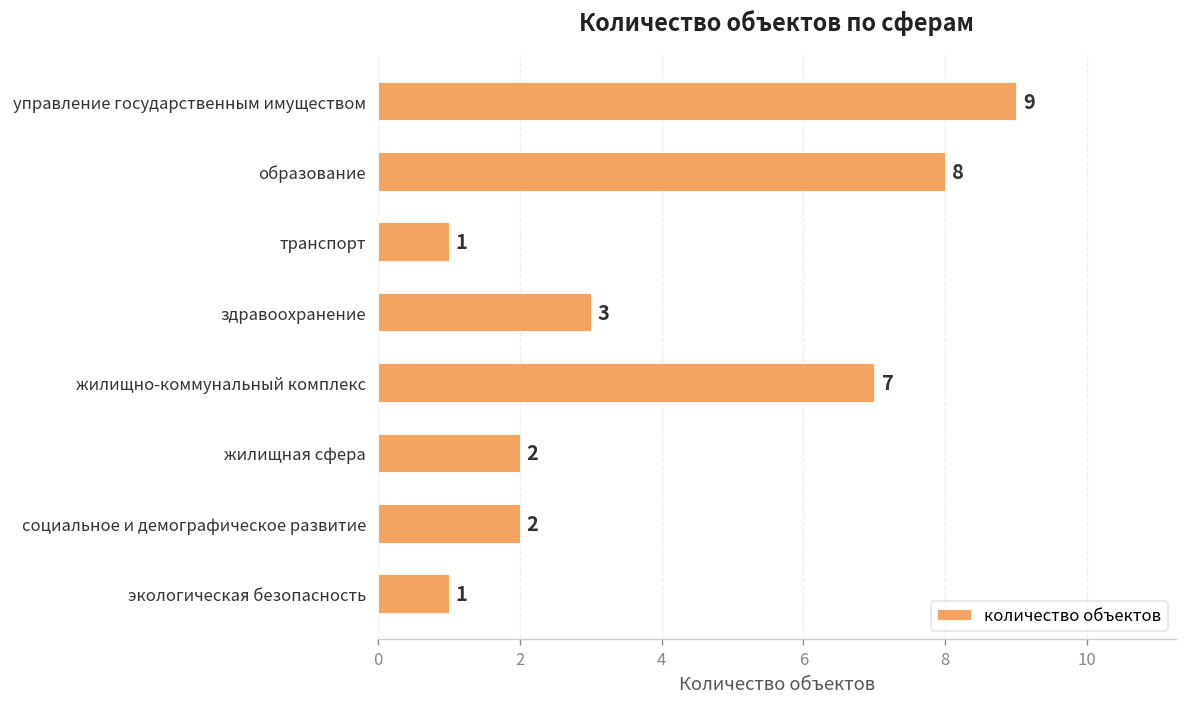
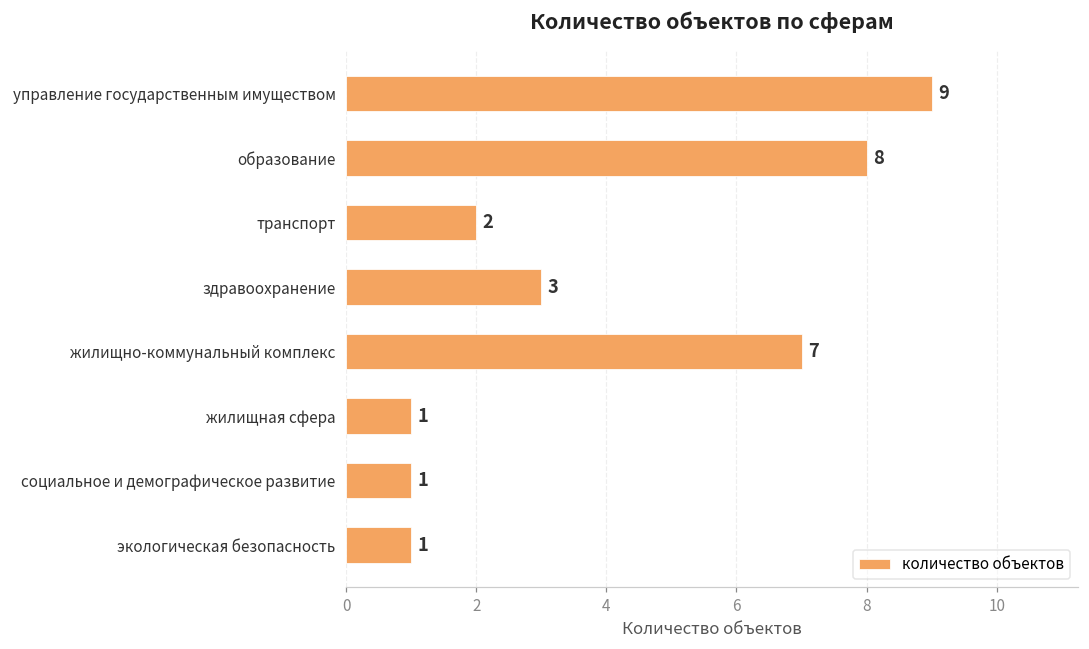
  {
    "управление государственным имуществом": 9,
    "образование": 8,
-   "транспорт": 1,
+   "транспорт": 2,
    "здравоохранение": 3,
    "жилищно-коммунальный комплекс": 7,
-   "жилищная сфера": 2,
-   "социальное и демографическое развитие": 2,
+   "жилищная сфера": 1,
+   "социальное и демографическое развитие": 1,
    "экологическая безопасность": 1
  }
